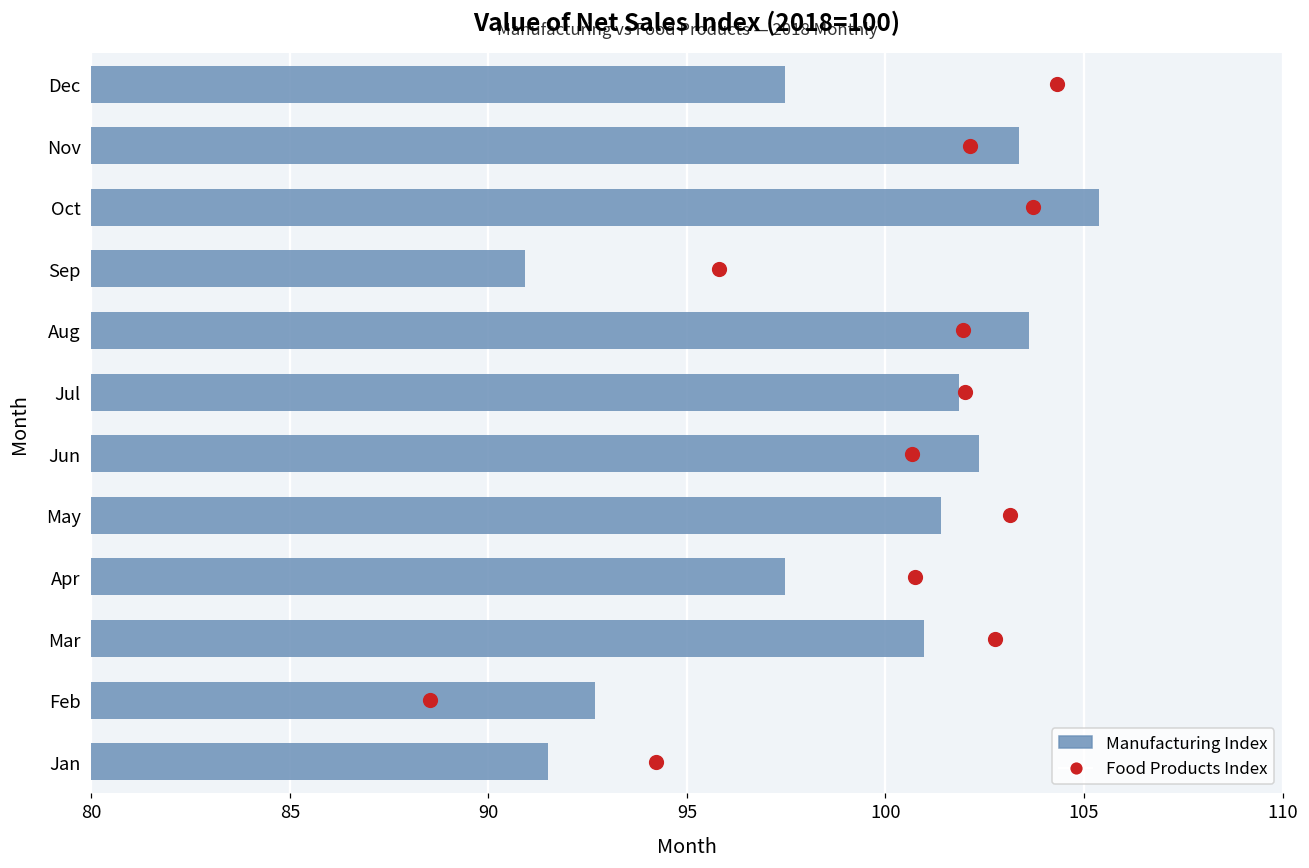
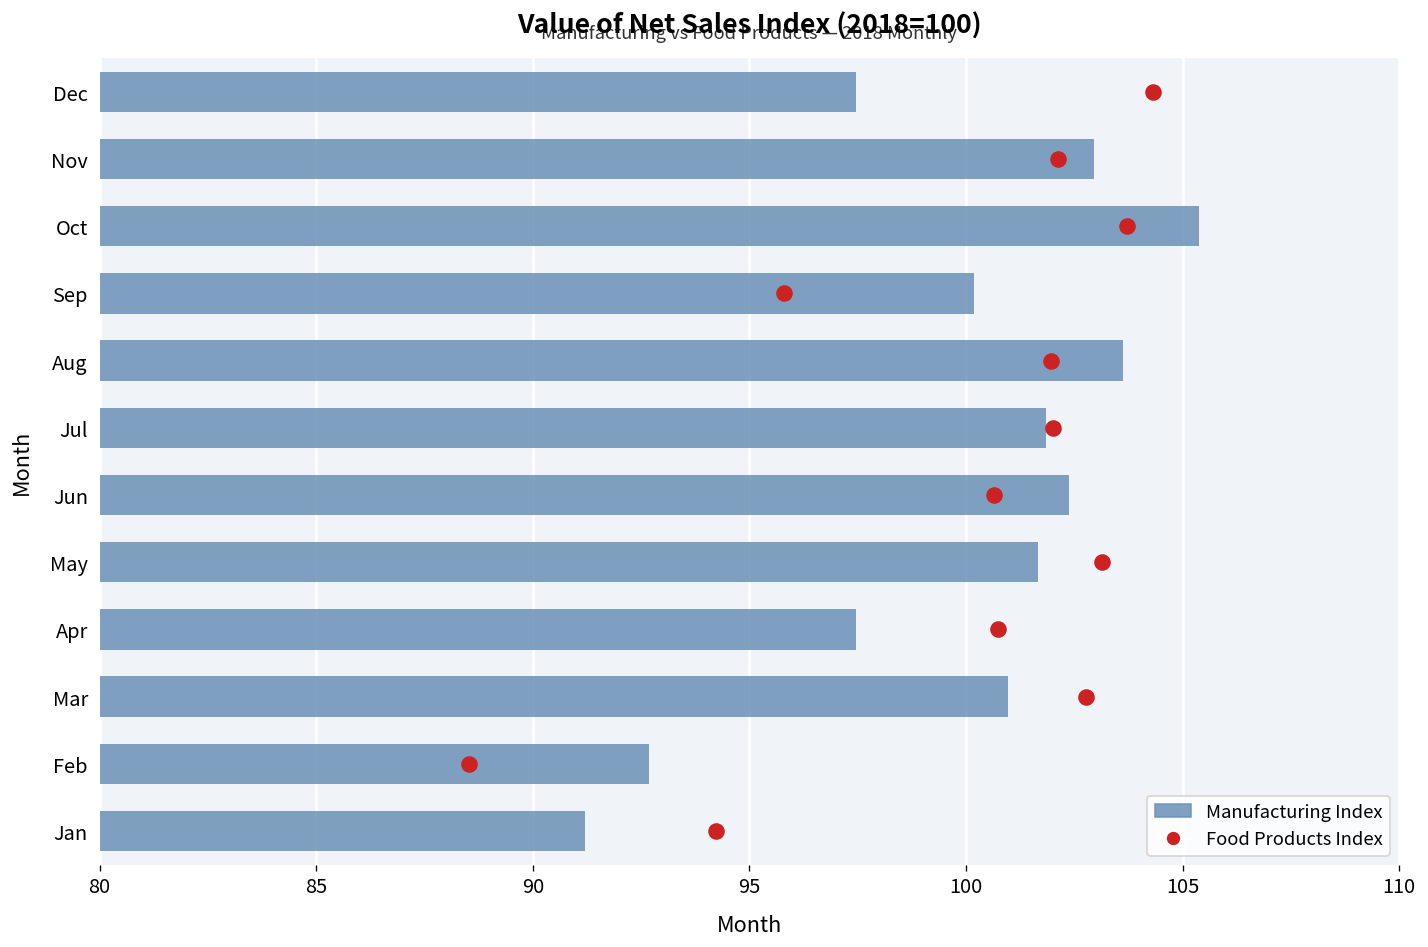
  {
    "Manufacturing Index": {
      "Dec": 97.5,
-     "Nov": 103.4,
+     "Nov": 103.0,
      "Oct": 105.4,
-     "Sep": 90.9,
+     "Sep": 100.2,
      "Aug": 103.6,
      "Jul": 101.9,
      "Jun": 102.4,
-     "May": 101.4,
+     "May": 101.7,
      "Apr": 97.5,
      "Mar": 101.0,
      "Feb": 92.7,
-     "Jan": 91.5
+     "Jan": 91.2
    }
  }
